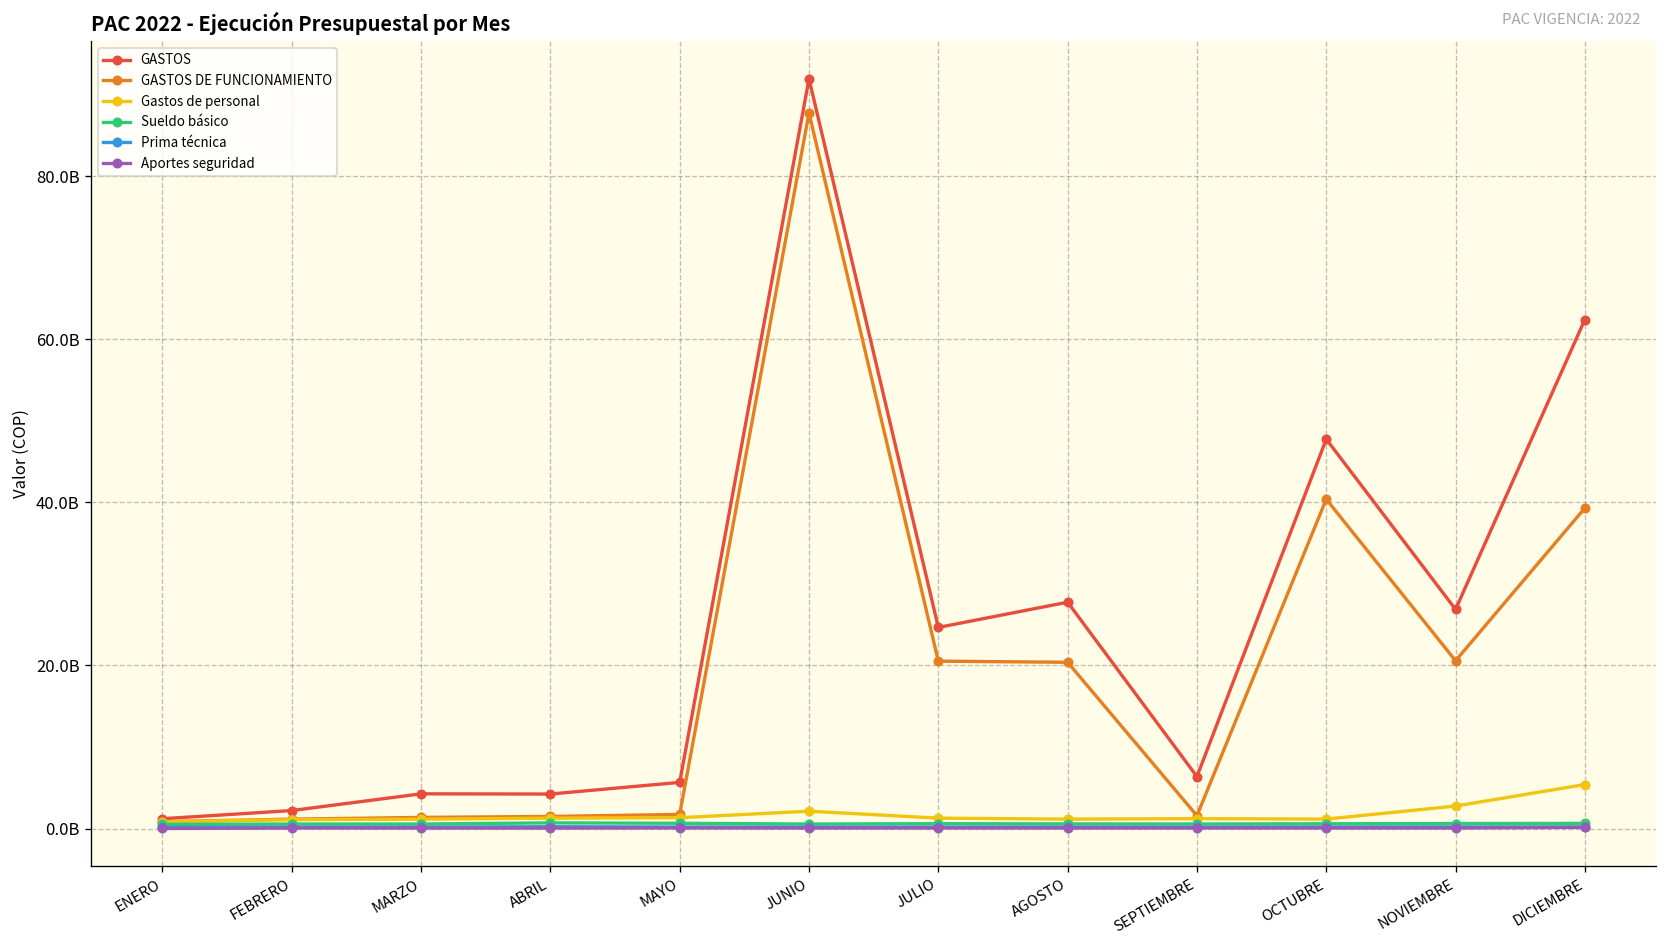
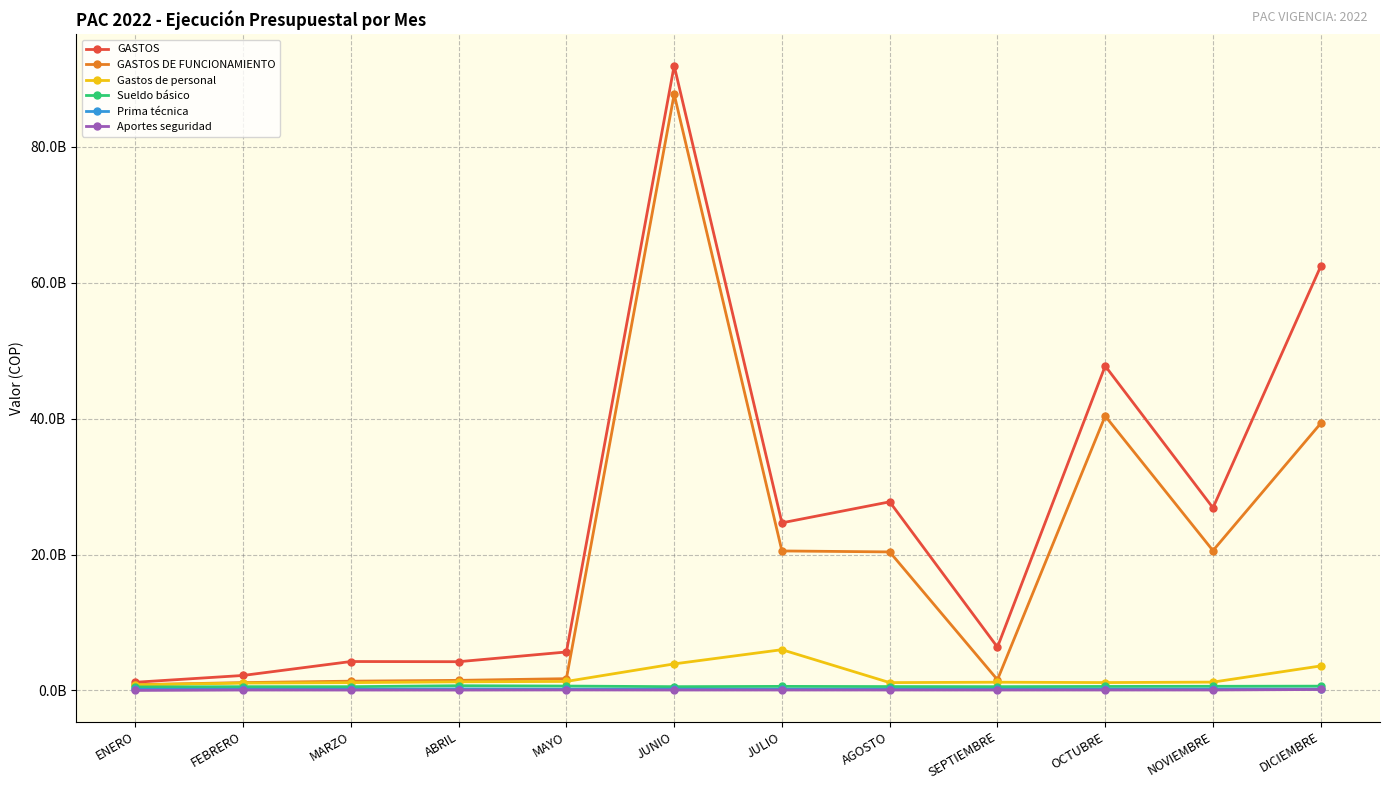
  {
    "Gastos de personal": {
      "MAYO": 1000000000,
-     "JUNIO": 2000000000,
-     "JULIO": 1000000000,
+     "JUNIO": 4000000000,
+     "JULIO": 6000000000,
      "AGOSTO": 1000000000,
      "OCTUBRE": 1000000000,
-     "NOVIEMBRE": 3000000000,
-     "DICIEMBRE": 5000000000
+     "NOVIEMBRE": 1000000000,
+     "DICIEMBRE": 4000000000
    },
    "Sueldo básico": {
      "ABRIL": 1000000000,
      "MAYO": 1000000000,
      "JULIO": 1000000000,
      "AGOSTO": 1000000000,
      "OCTUBRE": 1000000000,
      "NOVIEMBRE": 1000000000,
      "DICIEMBRE": 1000000000
    }
  }
